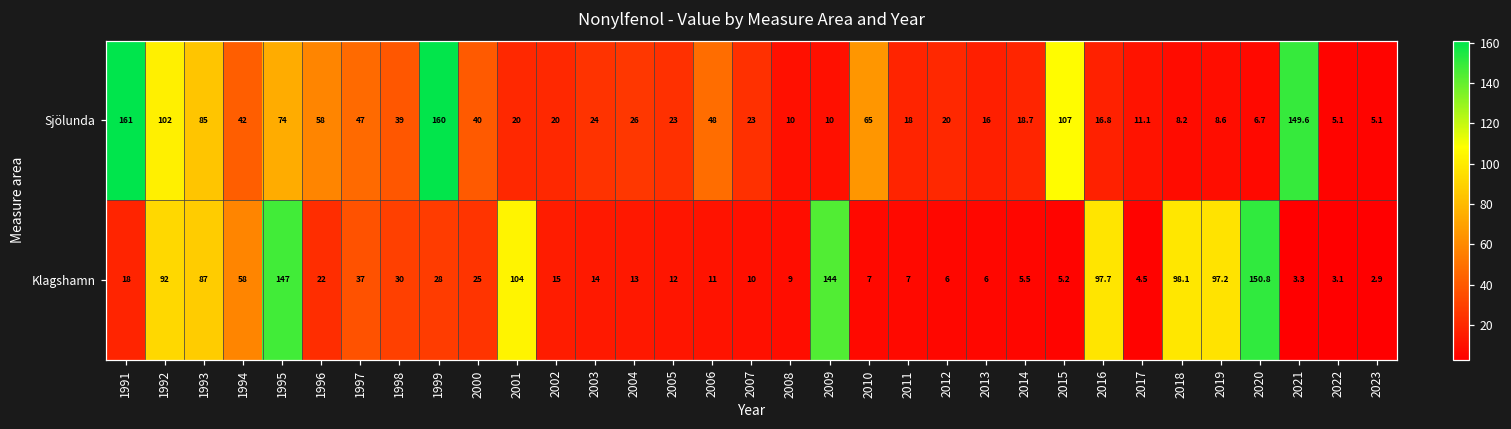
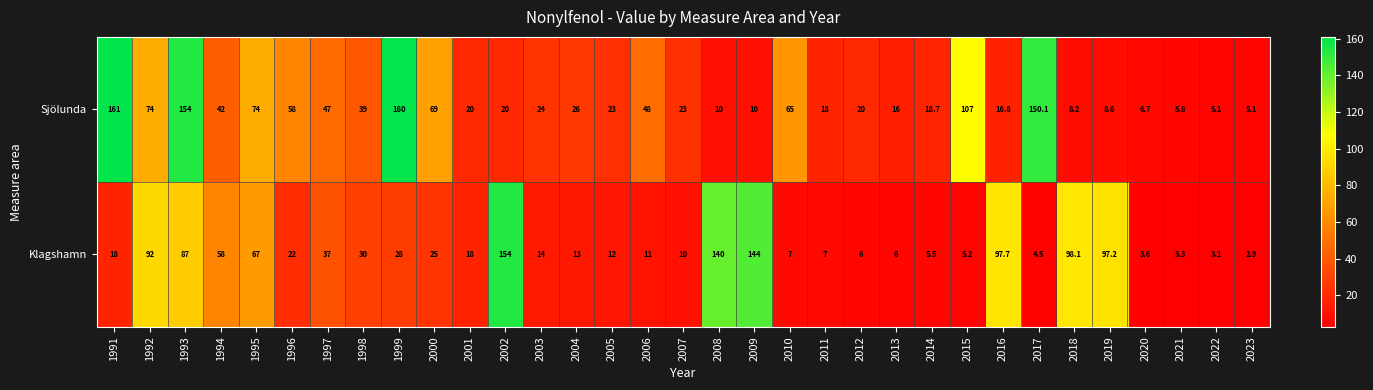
  {
    "Sjölunda": {
      "1991": 161,
-     "1992": 102,
-     "1993": 85,
+     "1992": 74,
+     "1993": 154,
      "1994": 42,
      "1995": 74,
      "1996": 58,
      "1997": 47,
      "1998": 39,
      "1999": 160,
-     "2000": 40,
+     "2000": 69,
      "2001": 20,
      "2002": 20,
      "2003": 24,
      "2004": 26,
      "2005": 23,
      "2006": 48,
      "2007": 23,
      "2008": 10,
      "2009": 10,
      "2010": 65,
      "2011": 18,
      "2012": 20,
      "2013": 16,
      "2014": 18.7,
      "2015": 107,
      "2016": 16.8,
-     "2017": 11.1,
+     "2017": 150.1,
      "2018": 8.2,
      "2019": 8.6,
      "2020": 6.7,
-     "2021": 149.6,
+     "2021": 5.8,
      "2022": 5.1,
      "2023": 5.1
    },
    "Klagshamn": {
      "1991": 18,
      "1992": 92,
      "1993": 87,
      "1994": 58,
-     "1995": 147,
+     "1995": 67,
      "1996": 22,
      "1997": 37,
      "1998": 30,
      "1999": 28,
      "2000": 25,
-     "2001": 104,
-     "2002": 15,
+     "2001": 18,
+     "2002": 154,
      "2003": 14,
      "2004": 13,
      "2005": 12,
      "2006": 11,
      "2007": 10,
-     "2008": 9,
+     "2008": 140,
      "2009": 144,
      "2010": 7,
      "2011": 7,
      "2012": 6,
      "2013": 6,
      "2014": 5.5,
      "2015": 5.2,
      "2016": 97.7,
      "2017": 4.5,
      "2018": 98.1,
      "2019": 97.2,
-     "2020": 150.8,
+     "2020": 3.6,
      "2021": 3.3,
      "2022": 3.1,
      "2023": 2.9
    }
  }
